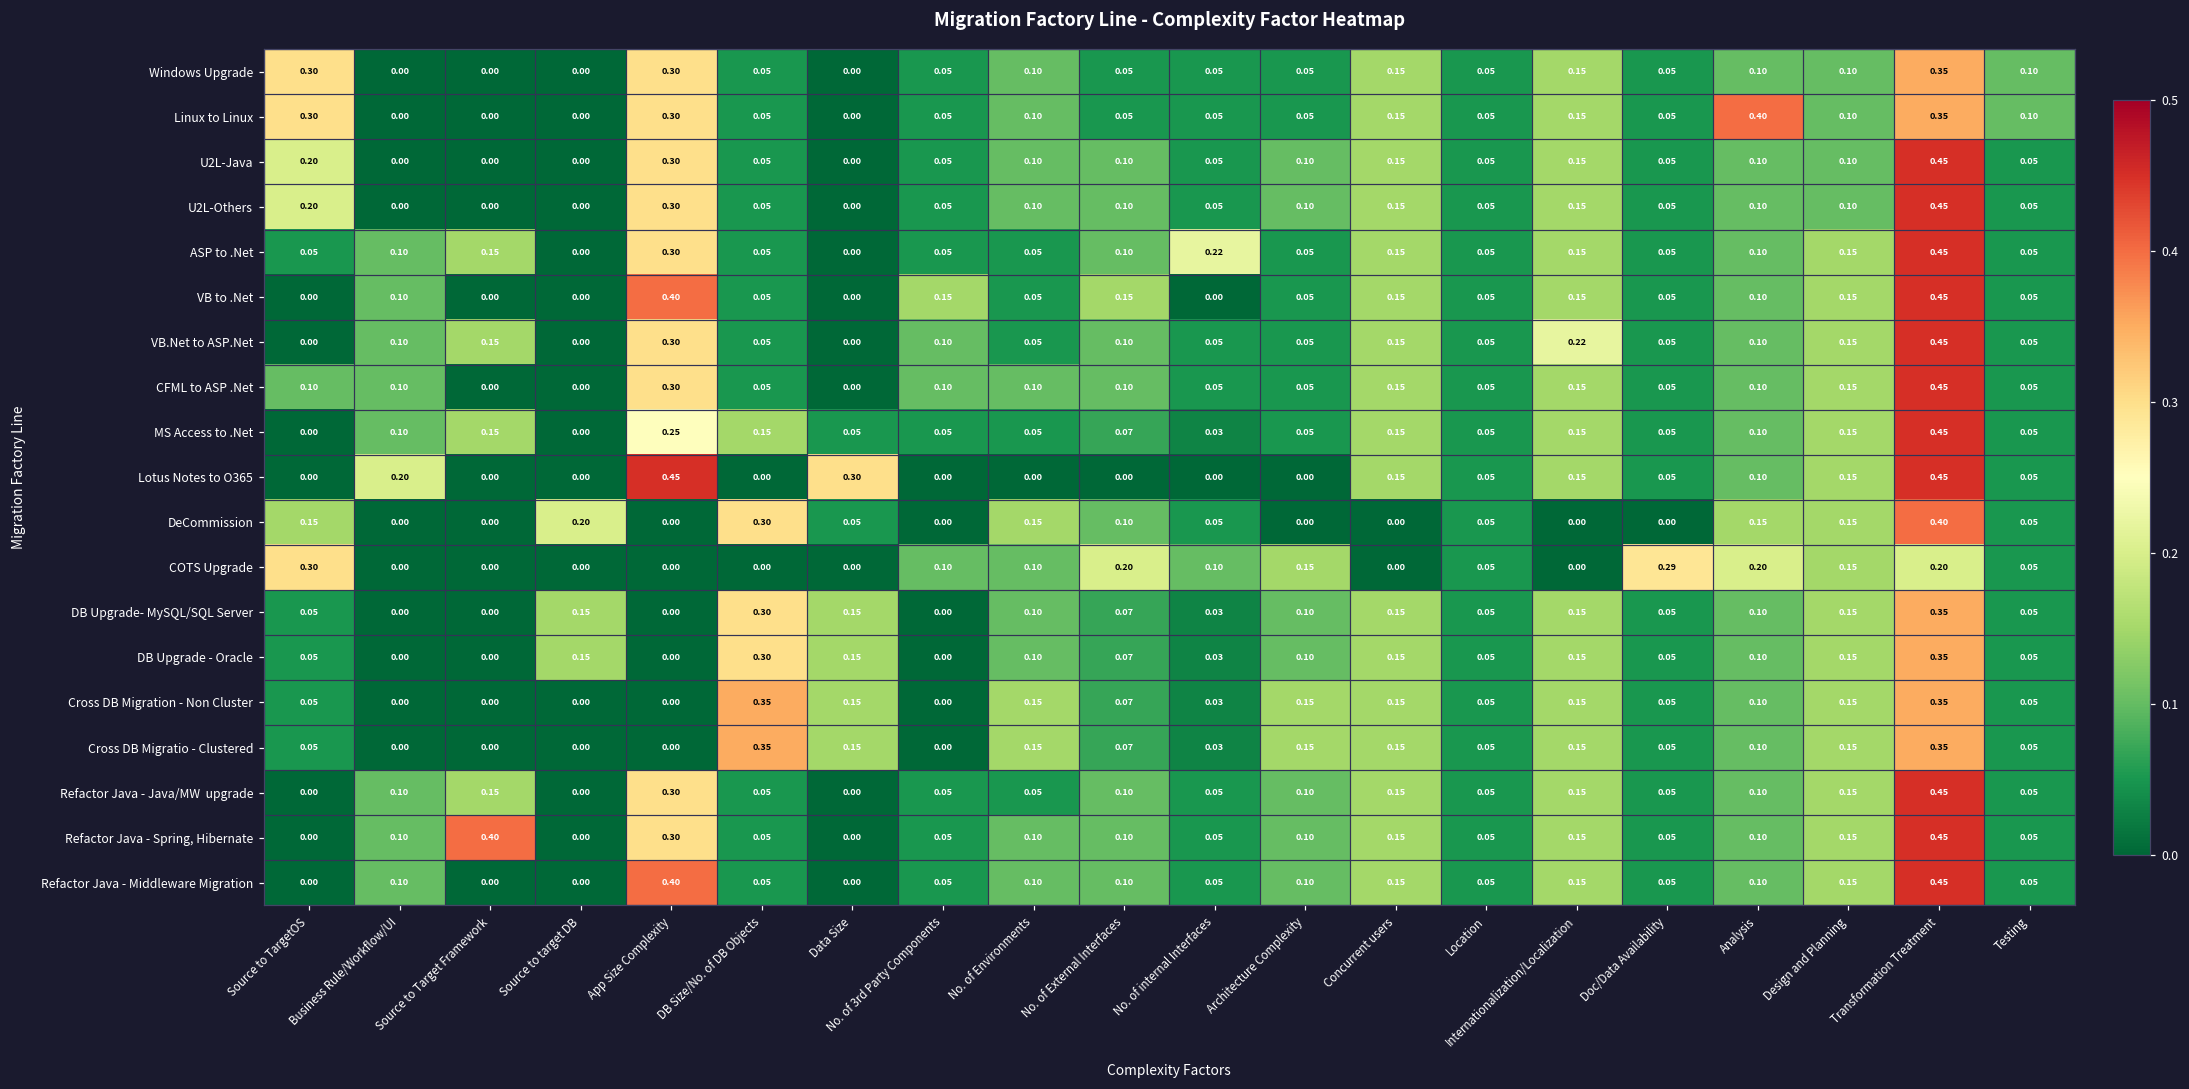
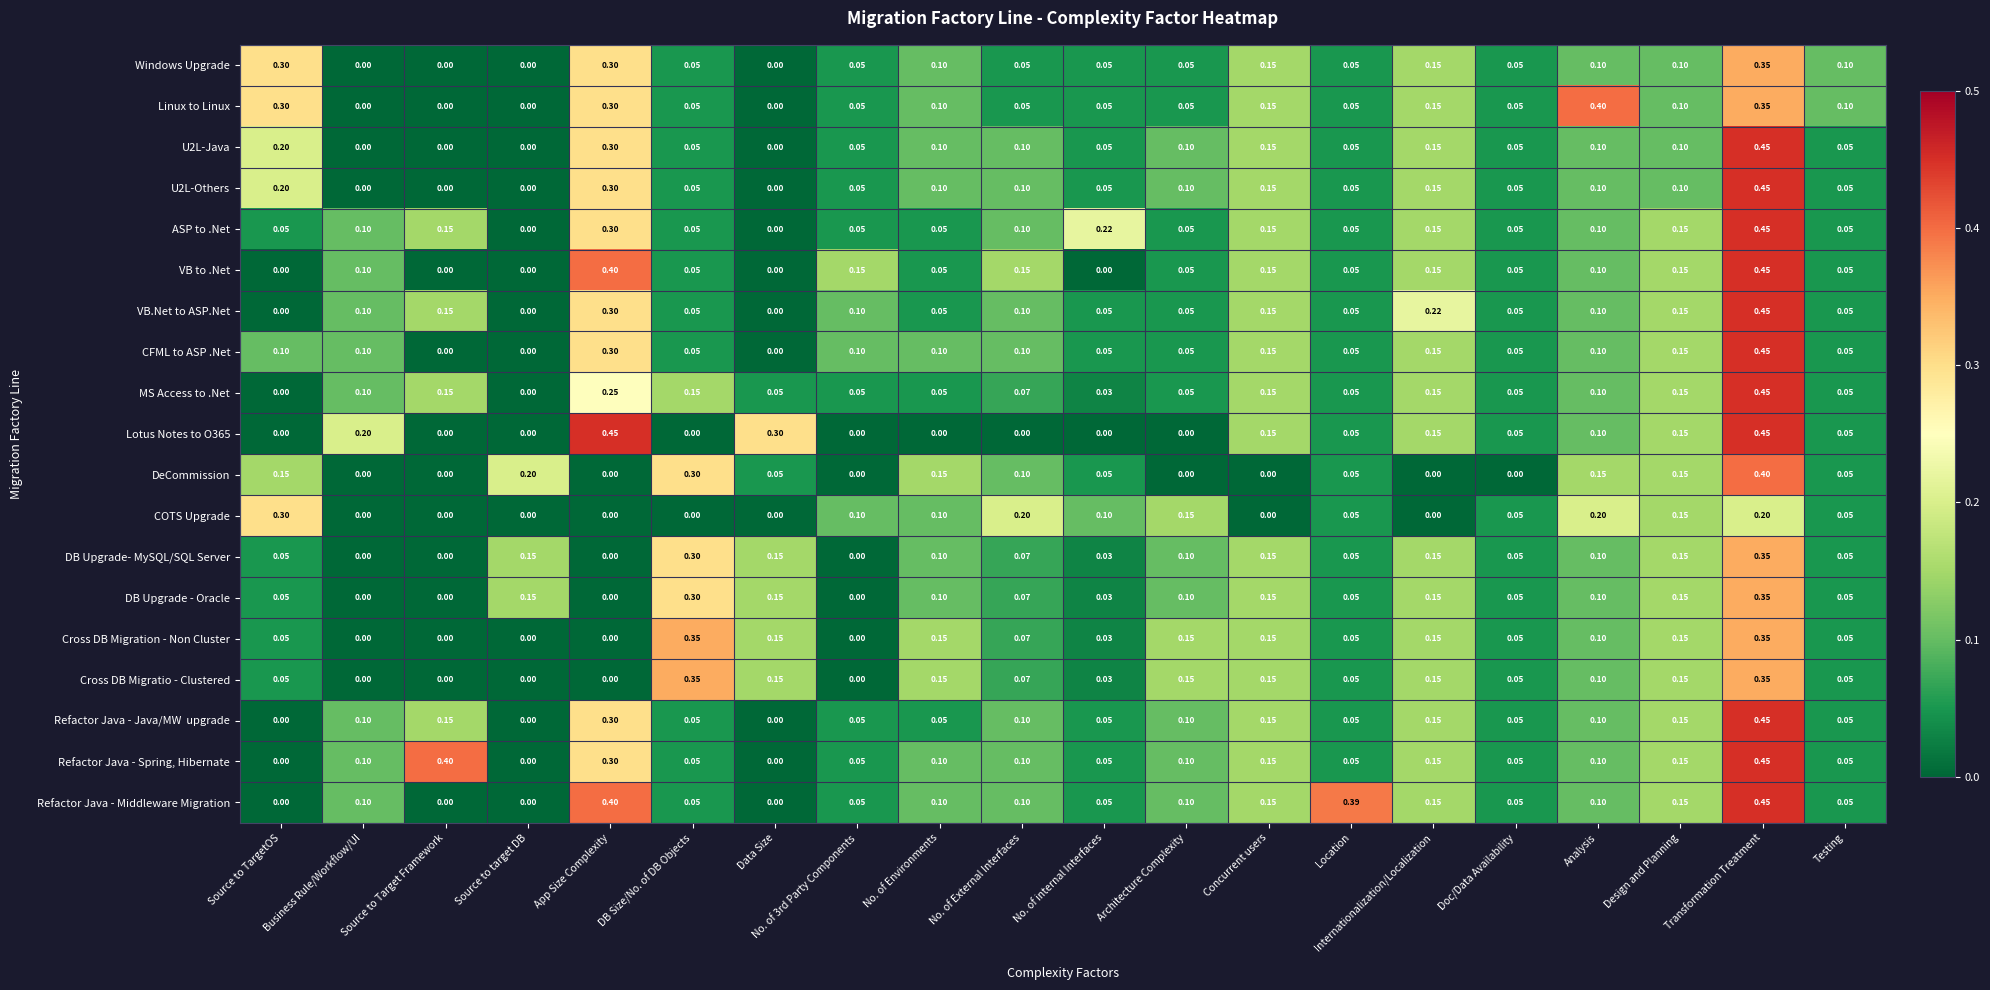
  {
    "COTS Upgrade": {
      "Source to TargetOS": 0.30,
      "Business Rule/Workflow/UI": 0.00,
      "Source to Target Framework": 0.00,
      "Source to target DB": 0.00,
      "App Size Complexity": 0.00,
      "DB Size/No. of DB Objects": 0.00,
      "Data Size": 0.00,
      "No. of 3rd Party Components": 0.10,
      "No. of Environments": 0.10,
      "No. of External Interfaces": 0.20,
      "No. of internal Interfaces": 0.10,
      "Architecture Complexity": 0.15,
      "Concurrent users": 0.00,
      "Location": 0.05,
      "Internationalization/Localization": 0.00,
-     "Doc/Data Availability": 0.29,
+     "Doc/Data Availability": 0.05,
      "Analysis": 0.20,
      "Design and Planning": 0.15,
      "Transformation Treatment": 0.20,
      "Testing": 0.05
    },
    "Refactor Java - Middleware Migration": {
      "Source to TargetOS": 0.00,
      "Business Rule/Workflow/UI": 0.10,
      "Source to Target Framework": 0.00,
      "Source to target DB": 0.00,
      "App Size Complexity": 0.40,
      "DB Size/No. of DB Objects": 0.05,
      "Data Size": 0.00,
      "No. of 3rd Party Components": 0.05,
      "No. of Environments": 0.10,
      "No. of External Interfaces": 0.10,
      "No. of internal Interfaces": 0.05,
      "Architecture Complexity": 0.10,
      "Concurrent users": 0.15,
-     "Location": 0.05,
+     "Location": 0.39,
      "Internationalization/Localization": 0.15,
      "Doc/Data Availability": 0.05,
      "Analysis": 0.10,
      "Design and Planning": 0.15,
      "Transformation Treatment": 0.45,
      "Testing": 0.05
    }
  }
